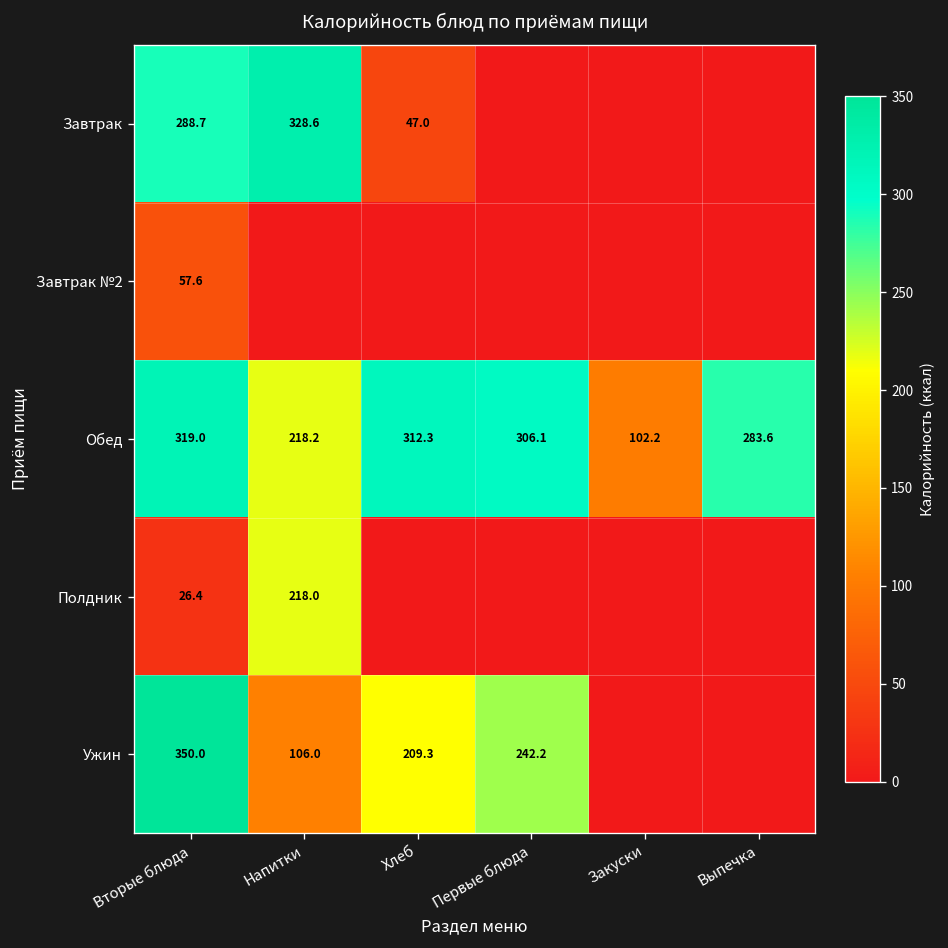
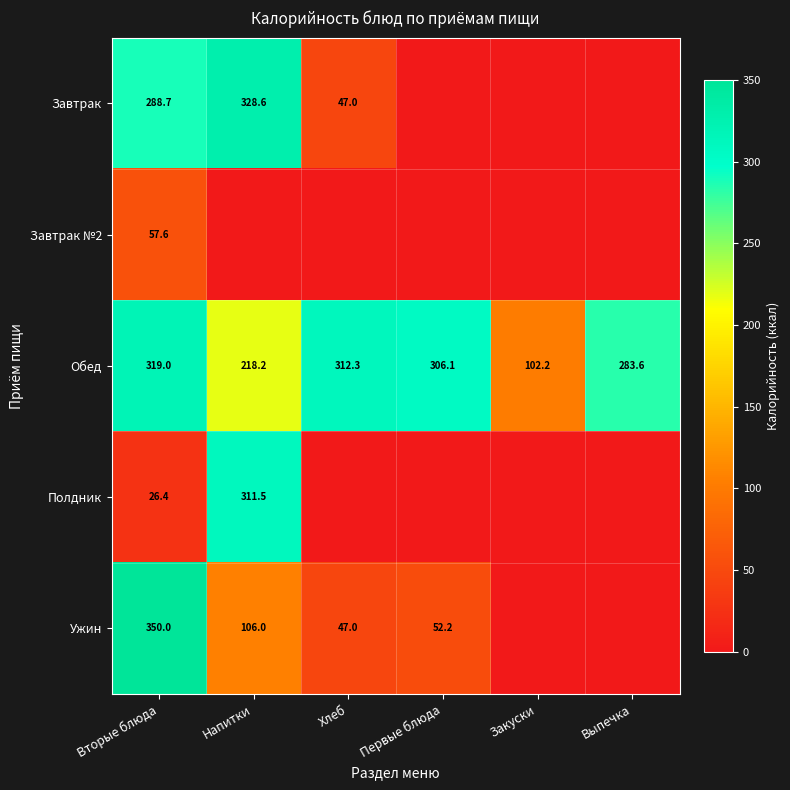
  {
    "Завтрак": {
      "Вторые блюда": 288.7,
      "Напитки": 328.6,
      "Хлеб": 47.0
    },
    "Завтрак №2": {
      "Вторые блюда": 57.6
    },
    "Обед": {
      "Вторые блюда": 319.0,
      "Напитки": 218.2,
      "Хлеб": 312.3,
      "Первые блюда": 306.1,
      "Закуски": 102.2,
      "Выпечка": 283.6
    },
    "Полдник": {
      "Вторые блюда": 26.4,
-     "Напитки": 218.0
+     "Напитки": 311.5
    },
    "Ужин": {
      "Вторые блюда": 350.0,
      "Напитки": 106.0,
-     "Хлеб": 209.3,
-     "Первые блюда": 242.2
+     "Хлеб": 47.0,
+     "Первые блюда": 52.2
    }
  }
